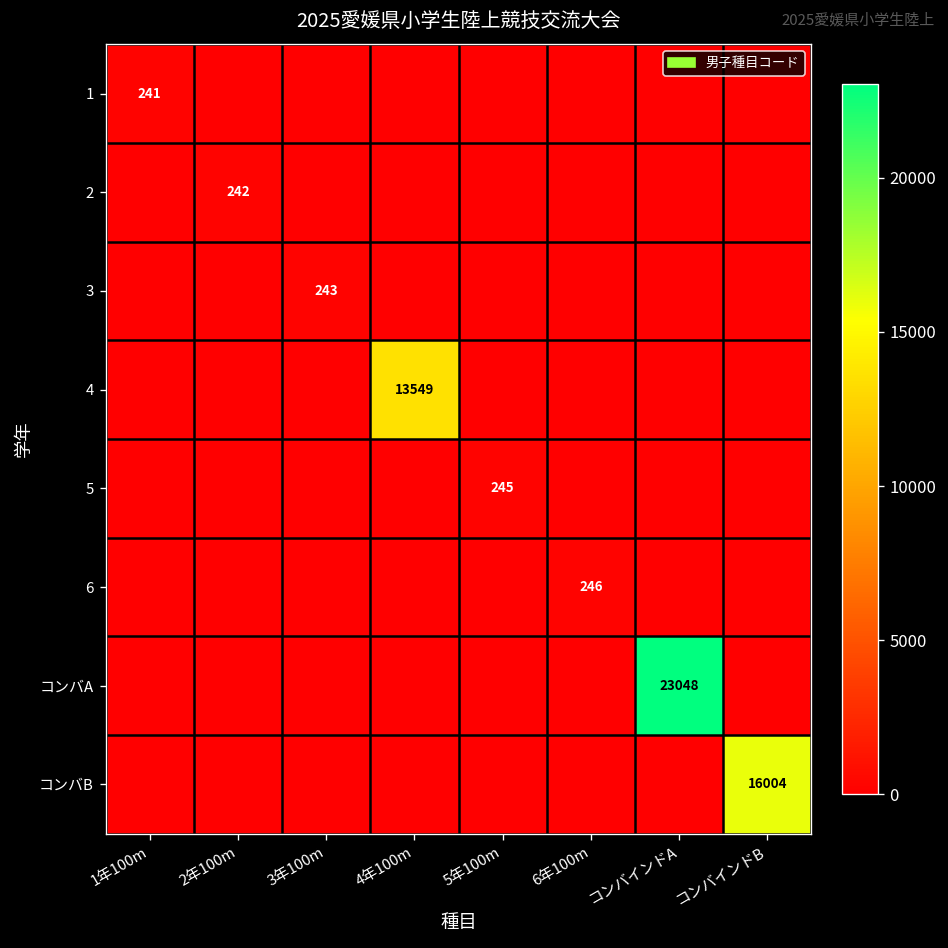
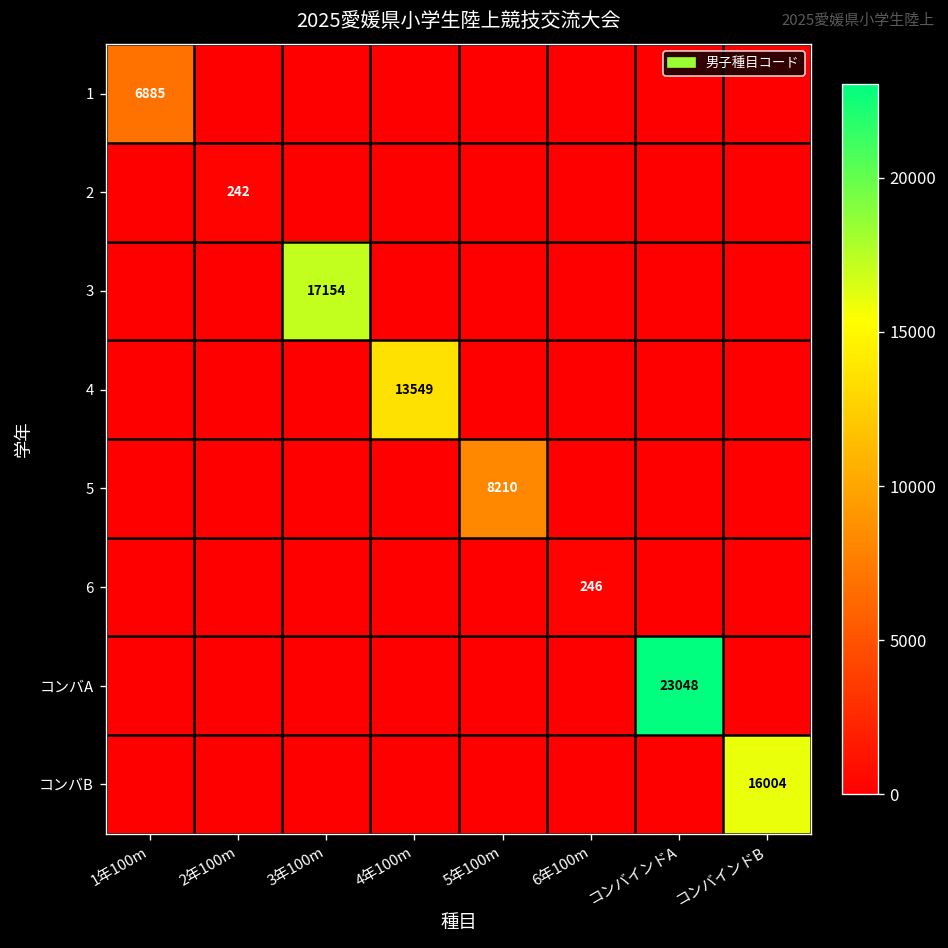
  {
    "1": {
-     "1年100m": 241
+     "1年100m": 6885
    },
    "2": {
      "2年100m": 242
    },
    "3": {
-     "3年100m": 243
+     "3年100m": 17154
    },
    "4": {
      "4年100m": 13549
    },
    "5": {
-     "5年100m": 245
+     "5年100m": 8210
    },
    "6": {
      "6年100m": 246
    },
    "コンバA": {
      "コンバインドA": 23048
    },
    "コンバB": {
      "コンバインドB": 16004
    }
  }
